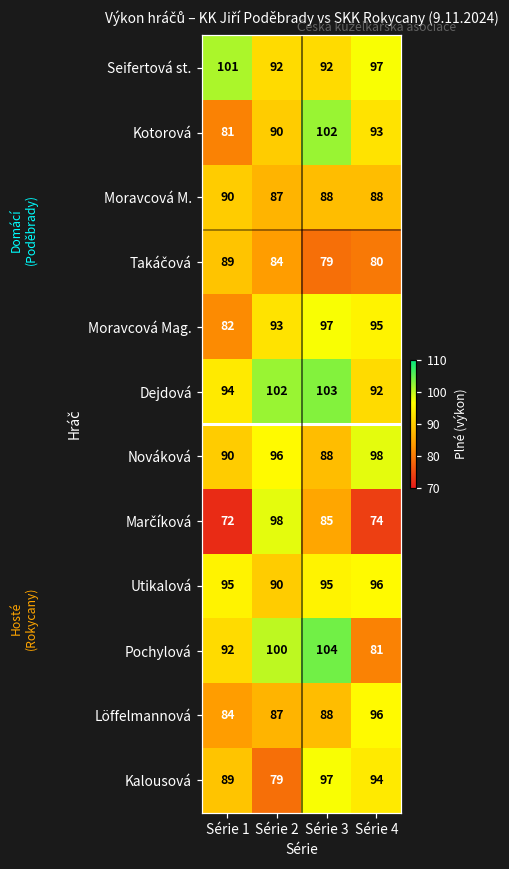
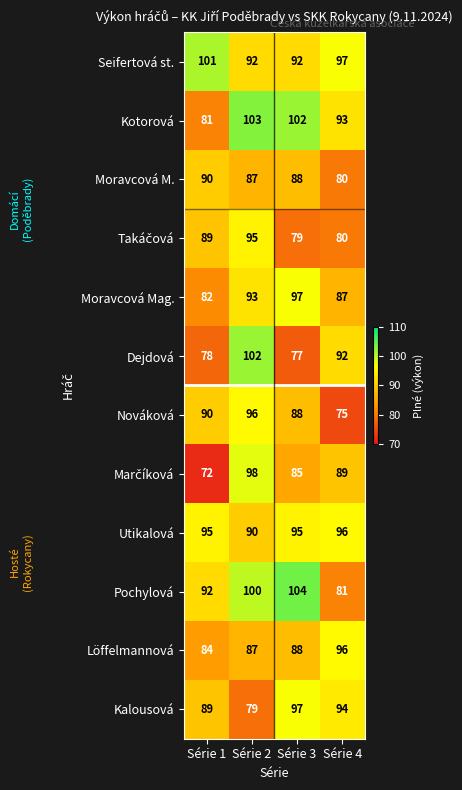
  {
    "Seifertová st.": {
      "Série 1": 101,
      "Série 2": 92,
      "Série 3": 92,
      "Série 4": 97
    },
    "Kotorová": {
      "Série 1": 81,
-     "Série 2": 90,
+     "Série 2": 103,
      "Série 3": 102,
      "Série 4": 93
    },
    "Moravcová M.": {
      "Série 1": 90,
      "Série 2": 87,
      "Série 3": 88,
-     "Série 4": 88
+     "Série 4": 80
    },
    "Takáčová": {
      "Série 1": 89,
-     "Série 2": 84,
+     "Série 2": 95,
      "Série 3": 79,
      "Série 4": 80
    },
    "Moravcová Mag.": {
      "Série 1": 82,
      "Série 2": 93,
      "Série 3": 97,
-     "Série 4": 95
+     "Série 4": 87
    },
    "Dejdová": {
-     "Série 1": 94,
+     "Série 1": 78,
      "Série 2": 102,
-     "Série 3": 103,
+     "Série 3": 77,
      "Série 4": 92
    },
    "Nováková": {
      "Série 1": 90,
      "Série 2": 96,
      "Série 3": 88,
-     "Série 4": 98
+     "Série 4": 75
    },
    "Marčíková": {
      "Série 1": 72,
      "Série 2": 98,
      "Série 3": 85,
-     "Série 4": 74
+     "Série 4": 89
    },
    "Utikalová": {
      "Série 1": 95,
      "Série 2": 90,
      "Série 3": 95,
      "Série 4": 96
    },
    "Pochylová": {
      "Série 1": 92,
      "Série 2": 100,
      "Série 3": 104,
      "Série 4": 81
    },
    "Löffelmannová": {
      "Série 1": 84,
      "Série 2": 87,
      "Série 3": 88,
      "Série 4": 96
    },
    "Kalousová": {
      "Série 1": 89,
      "Série 2": 79,
      "Série 3": 97,
      "Série 4": 94
    }
  }
